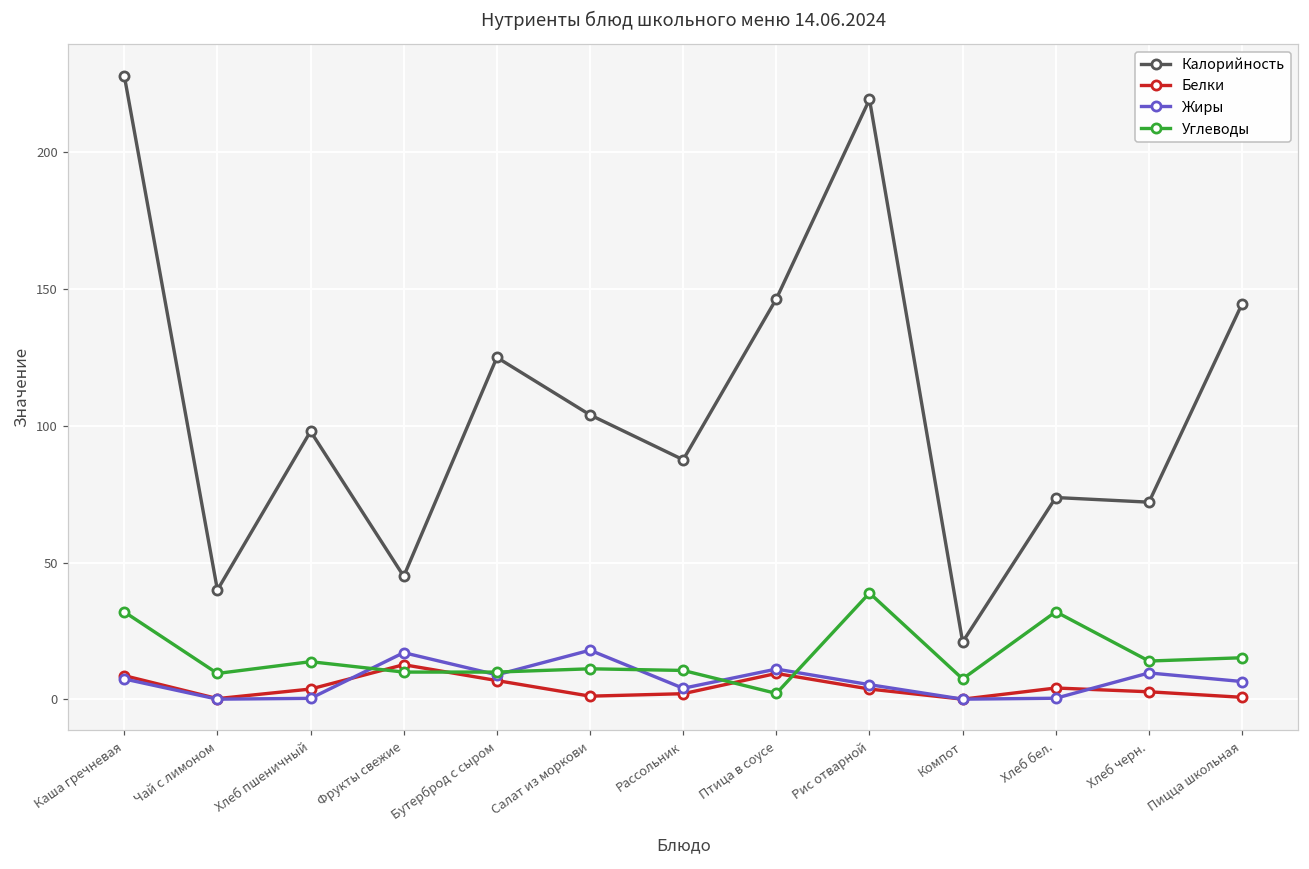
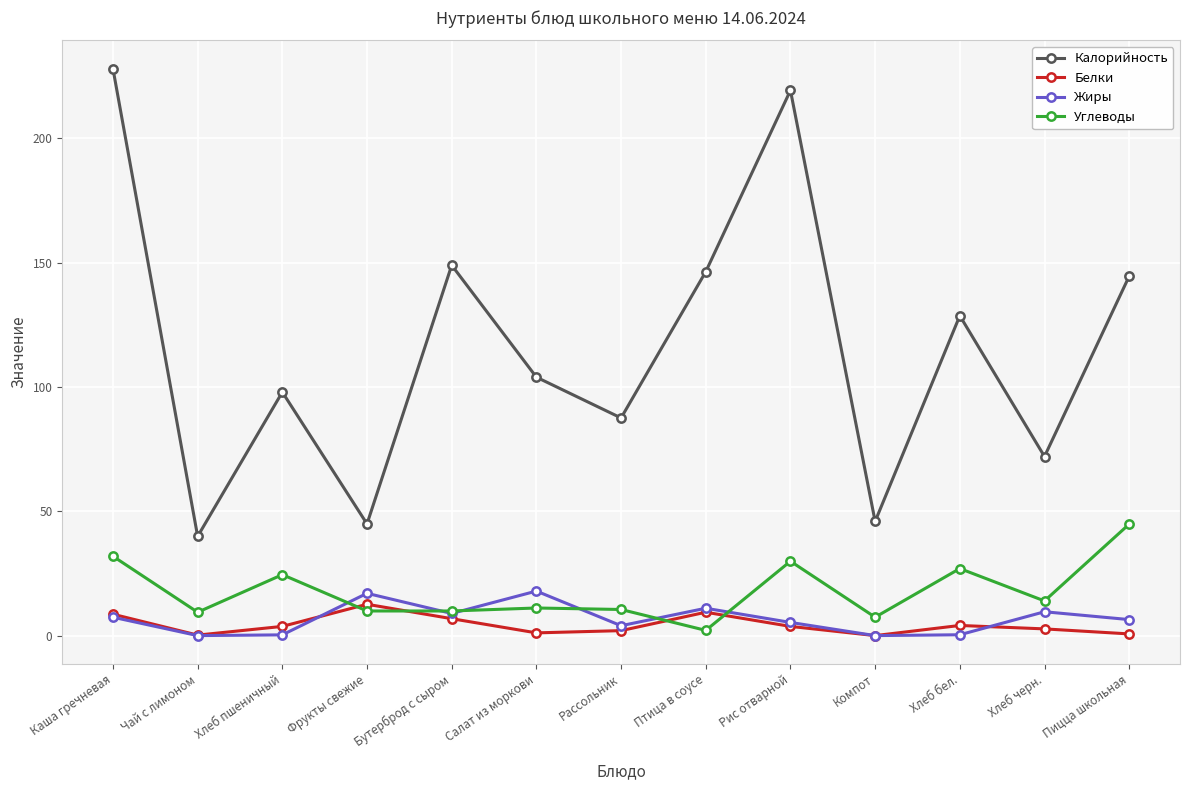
  {
    "Калорийность": {
      "Каша гречневая": 228,
      "Чай с лимоном": 40,
      "Хлеб пшеничный": 98,
      "Фрукты свежие": 45,
-     "Бутерброд с сыром": 125,
+     "Бутерброд с сыром": 149,
      "Салат из моркови": 104,
      "Рассольник": 88,
      "Птица в соусе": 146,
      "Рис отварной": 219,
-     "Компот": 21,
-     "Хлеб бел.": 74,
+     "Компот": 46,
+     "Хлеб бел.": 129,
      "Хлеб черн.": 72,
      "Пицца школьная": 145
    },
    "Белки": {
      "Каша гречневая": 9,
      "Хлеб пшеничный": 4,
      "Фрукты свежие": 13,
      "Бутерброд с сыром": 7,
      "Салат из моркови": 1,
      "Рассольник": 2,
      "Птица в соусе": 10,
      "Рис отварной": 4,
      "Хлеб бел.": 4,
      "Хлеб черн.": 3,
      "Пицца школьная": 1
    },
    "Жиры": {
      "Каша гречневая": 7,
      "Хлеб пшеничный": 0,
      "Фрукты свежие": 17,
      "Салат из моркови": 18,
      "Рассольник": 4,
      "Птица в соусе": 11,
      "Рис отварной": 5,
      "Хлеб бел.": 0,
      "Хлеб черн.": 10,
      "Пицца школьная": 7
    },
    "Углеводы": {
      "Каша гречневая": 32,
      "Чай с лимоном": 10,
-     "Хлеб пшеничный": 14,
+     "Хлеб пшеничный": 25,
      "Фрукты свежие": 10,
      "Салат из моркови": 11,
      "Рассольник": 11,
      "Птица в соусе": 2,
-     "Рис отварной": 39,
+     "Рис отварной": 30,
      "Компот": 8,
-     "Хлеб бел.": 32,
+     "Хлеб бел.": 27,
      "Хлеб черн.": 14,
-     "Пицца школьная": 15
+     "Пицца школьная": 45
    }
  }
